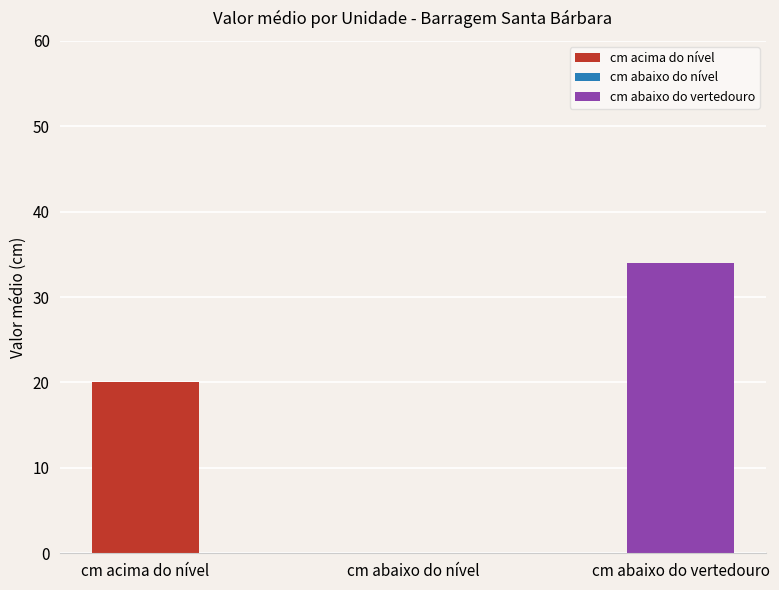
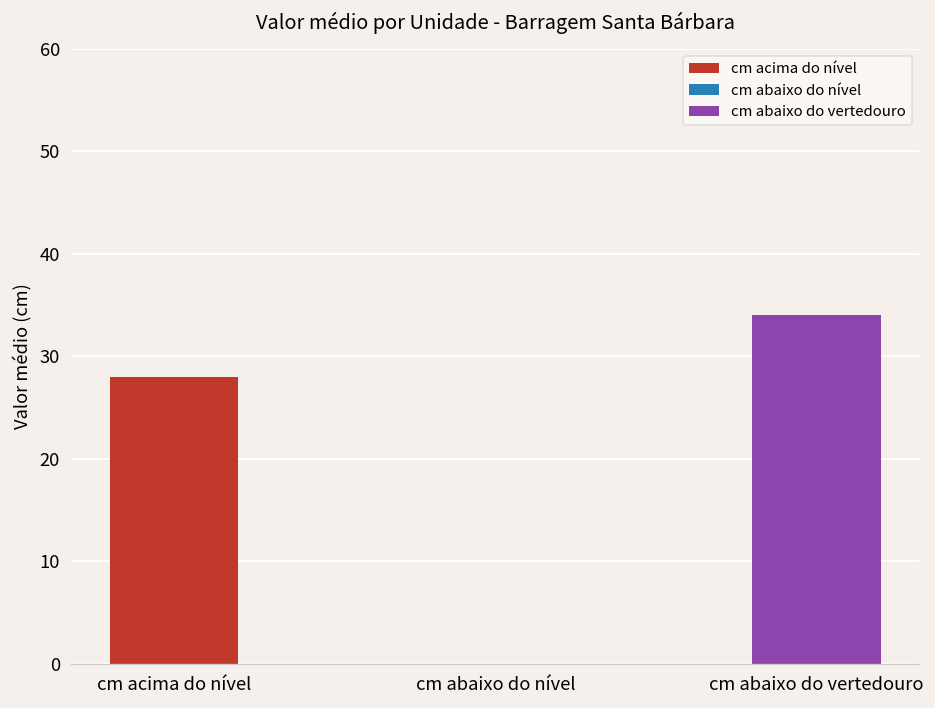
  {
-   "cm acima do nível": 20,
+   "cm acima do nível": 28,
    "cm abaixo do nível": 0,
    "cm abaixo do vertedouro": 34
  }
